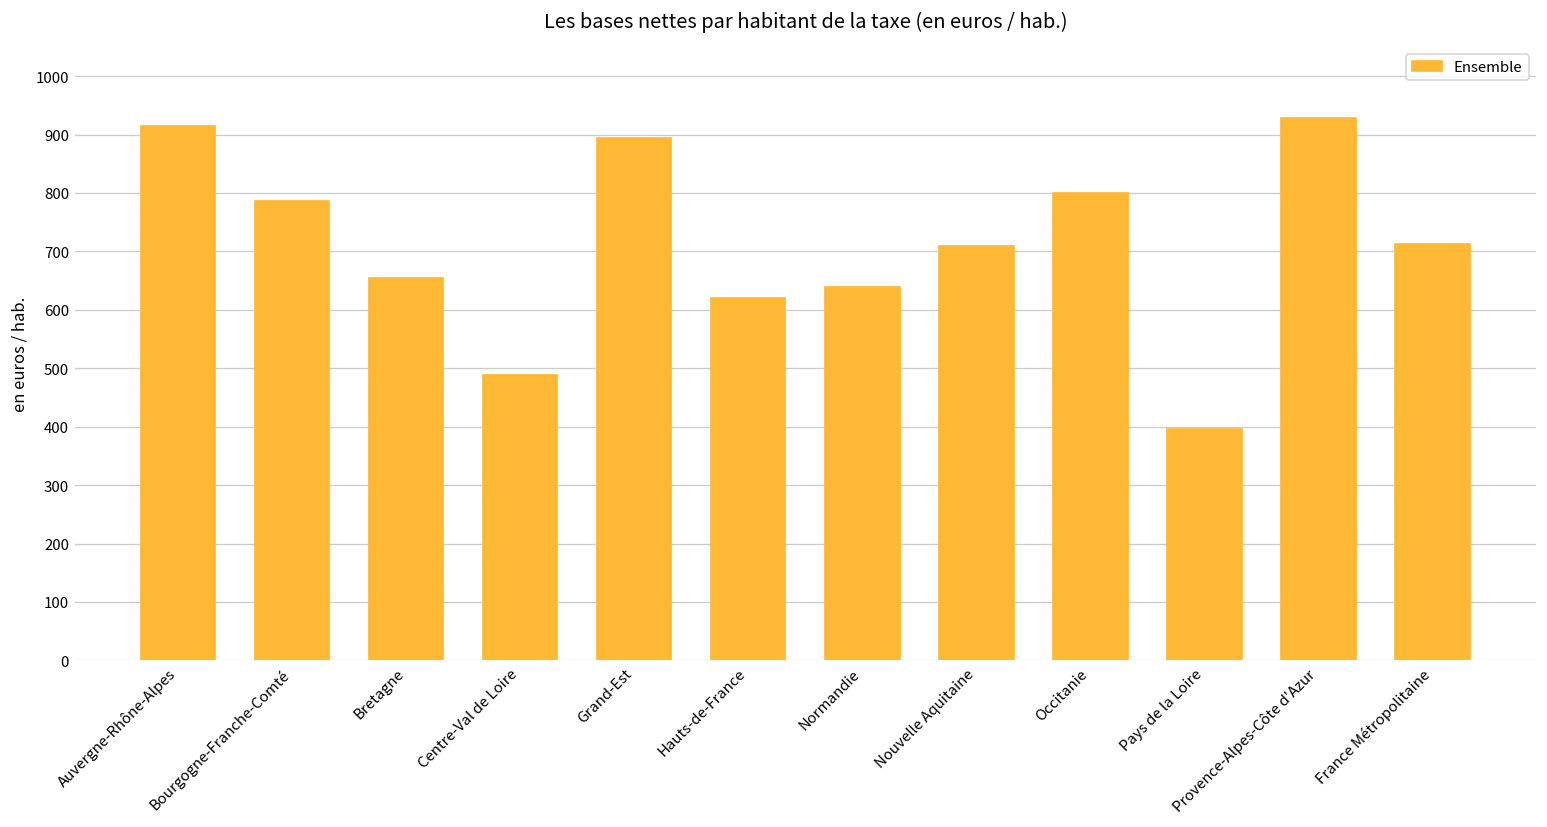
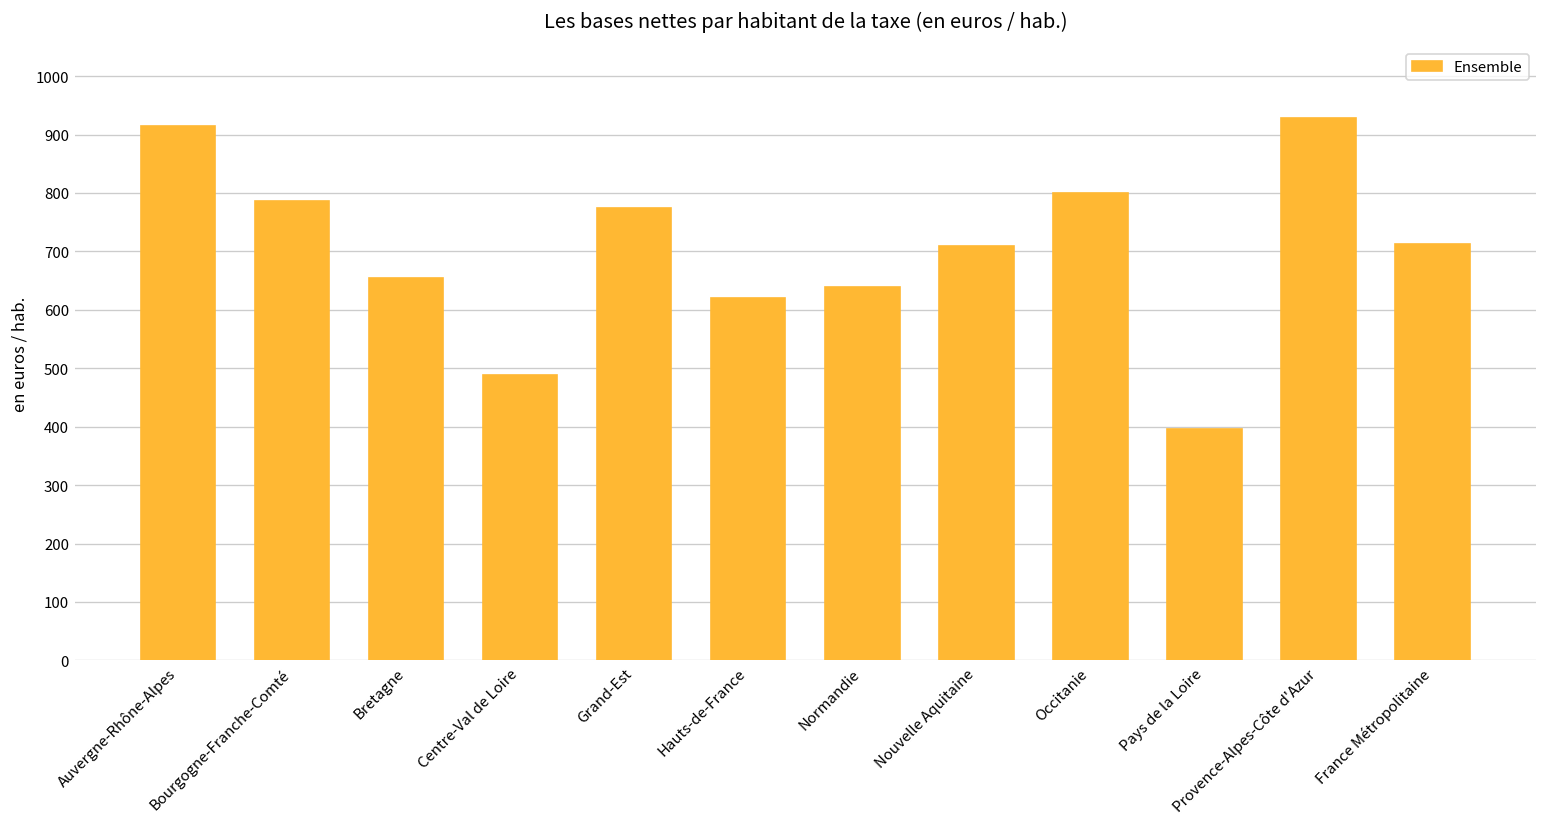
  {
    "Auvergne-Rhône-Alpes": 910,
    "Bourgogne-Franche-Comté": 790,
    "Bretagne": 650,
    "Centre-Val de Loire": 490,
-   "Grand-Est": 890,
+   "Grand-Est": 770,
    "Hauts-de-France": 620,
    "Normandie": 640,
    "Nouvelle Aquitaine": 710,
    "Occitanie": 800,
    "Pays de la Loire": 400,
    "Provence-Alpes-Côte d'Azur": 930,
    "France Métropolitaine": 710
  }
